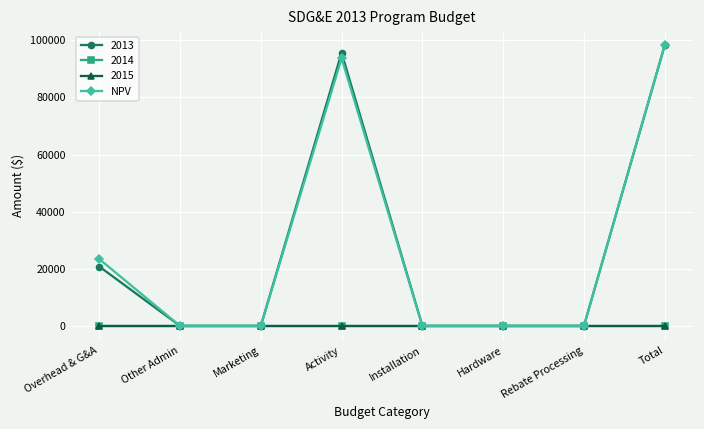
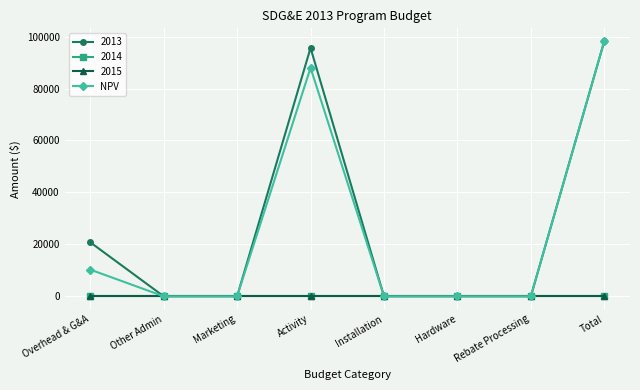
  {
    "NPV": {
-     "Overhead & G&A": 23000,
-     "Activity": 94000
+     "Overhead & G&A": 10000,
+     "Activity": 88000
    }
  }
